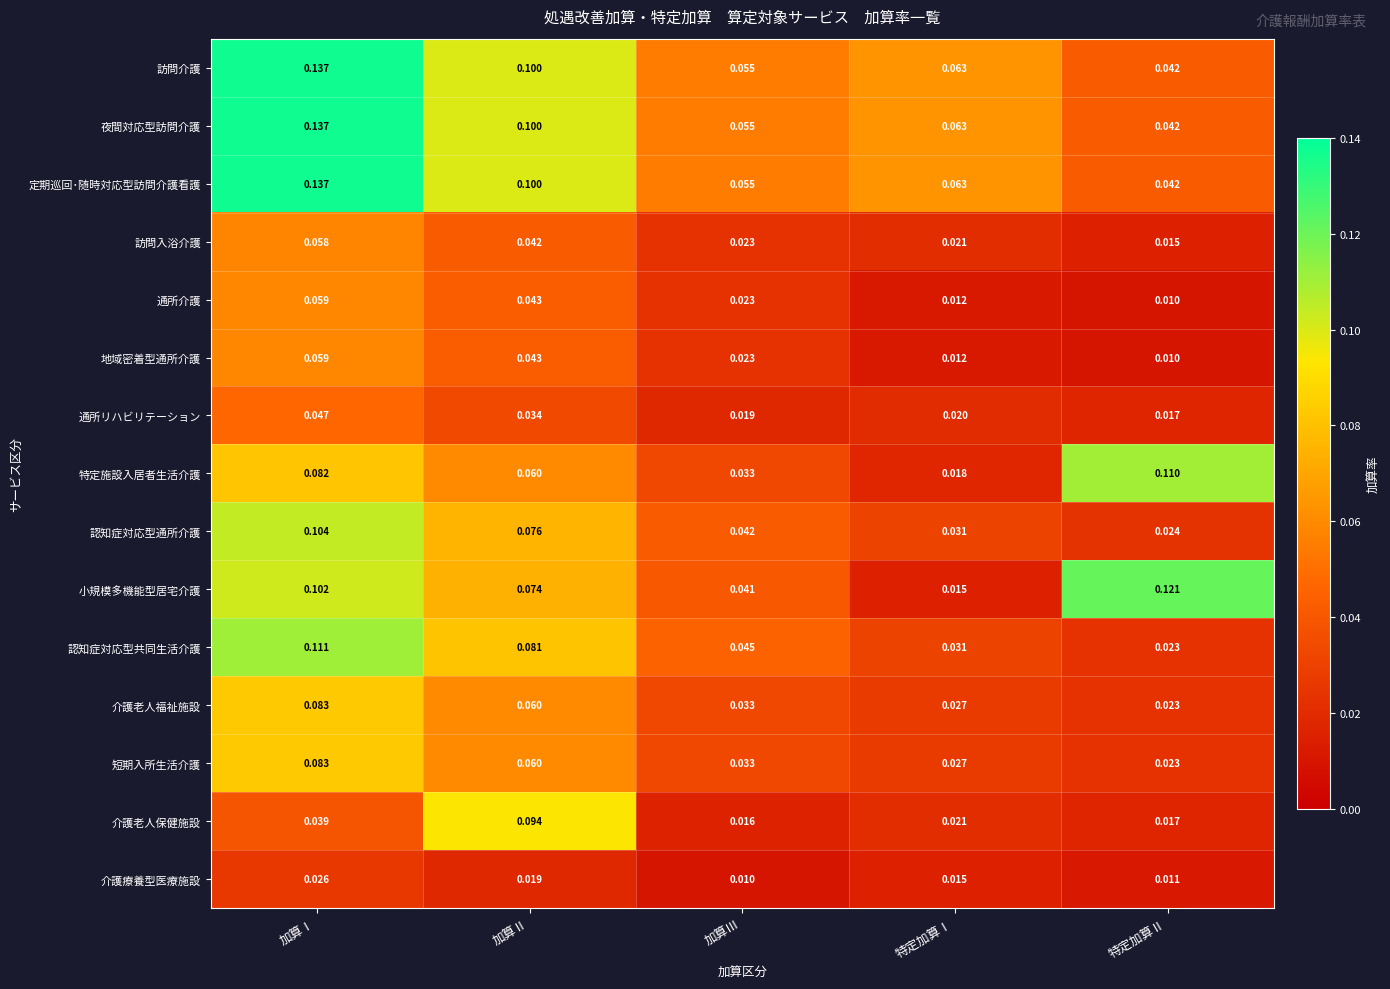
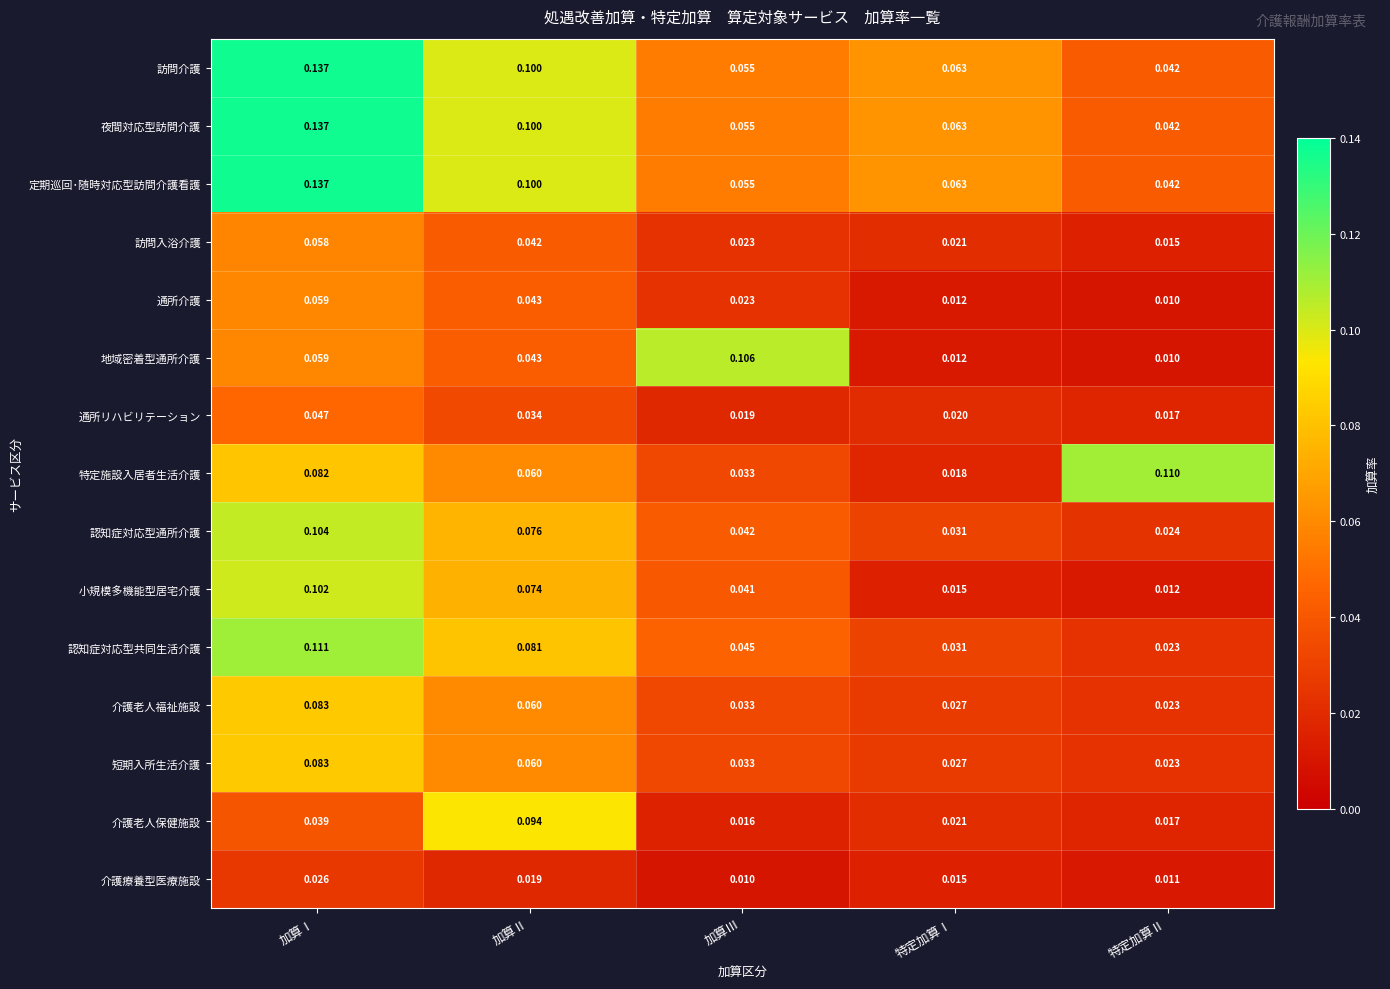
  {
    "訪問介護": {
      "加算Ⅰ": 0.137,
      "加算Ⅱ": 0.100,
      "加算Ⅲ": 0.055,
      "特定加算Ⅰ": 0.063,
      "特定加算Ⅱ": 0.042
    },
    "夜間対応型訪問介護": {
      "加算Ⅰ": 0.137,
      "加算Ⅱ": 0.100,
      "加算Ⅲ": 0.055,
      "特定加算Ⅰ": 0.063,
      "特定加算Ⅱ": 0.042
    },
    "定期巡回･随時対応型訪問介護看護": {
      "加算Ⅰ": 0.137,
      "加算Ⅱ": 0.100,
      "加算Ⅲ": 0.055,
      "特定加算Ⅰ": 0.063,
      "特定加算Ⅱ": 0.042
    },
    "訪問入浴介護": {
      "加算Ⅰ": 0.058,
      "加算Ⅱ": 0.042,
      "加算Ⅲ": 0.023,
      "特定加算Ⅰ": 0.021,
      "特定加算Ⅱ": 0.015
    },
    "通所介護": {
      "加算Ⅰ": 0.059,
      "加算Ⅱ": 0.043,
      "加算Ⅲ": 0.023,
      "特定加算Ⅰ": 0.012,
      "特定加算Ⅱ": 0.010
    },
    "地域密着型通所介護": {
      "加算Ⅰ": 0.059,
      "加算Ⅱ": 0.043,
-     "加算Ⅲ": 0.023,
+     "加算Ⅲ": 0.106,
      "特定加算Ⅰ": 0.012,
      "特定加算Ⅱ": 0.010
    },
    "通所リハビリテーション": {
      "加算Ⅰ": 0.047,
      "加算Ⅱ": 0.034,
      "加算Ⅲ": 0.019,
      "特定加算Ⅰ": 0.020,
      "特定加算Ⅱ": 0.017
    },
    "特定施設入居者生活介護": {
      "加算Ⅰ": 0.082,
      "加算Ⅱ": 0.060,
      "加算Ⅲ": 0.033,
      "特定加算Ⅰ": 0.018,
      "特定加算Ⅱ": 0.110
    },
    "認知症対応型通所介護": {
      "加算Ⅰ": 0.104,
      "加算Ⅱ": 0.076,
      "加算Ⅲ": 0.042,
      "特定加算Ⅰ": 0.031,
      "特定加算Ⅱ": 0.024
    },
    "小規模多機能型居宅介護": {
      "加算Ⅰ": 0.102,
      "加算Ⅱ": 0.074,
      "加算Ⅲ": 0.041,
      "特定加算Ⅰ": 0.015,
-     "特定加算Ⅱ": 0.121
+     "特定加算Ⅱ": 0.012
    },
    "認知症対応型共同生活介護": {
      "加算Ⅰ": 0.111,
      "加算Ⅱ": 0.081,
      "加算Ⅲ": 0.045,
      "特定加算Ⅰ": 0.031,
      "特定加算Ⅱ": 0.023
    },
    "介護老人福祉施設": {
      "加算Ⅰ": 0.083,
      "加算Ⅱ": 0.060,
      "加算Ⅲ": 0.033,
      "特定加算Ⅰ": 0.027,
      "特定加算Ⅱ": 0.023
    },
    "短期入所生活介護": {
      "加算Ⅰ": 0.083,
      "加算Ⅱ": 0.060,
      "加算Ⅲ": 0.033,
      "特定加算Ⅰ": 0.027,
      "特定加算Ⅱ": 0.023
    },
    "介護老人保健施設": {
      "加算Ⅰ": 0.039,
      "加算Ⅱ": 0.094,
      "加算Ⅲ": 0.016,
      "特定加算Ⅰ": 0.021,
      "特定加算Ⅱ": 0.017
    },
    "介護療養型医療施設": {
      "加算Ⅰ": 0.026,
      "加算Ⅱ": 0.019,
      "加算Ⅲ": 0.010,
      "特定加算Ⅰ": 0.015,
      "特定加算Ⅱ": 0.011
    }
  }
